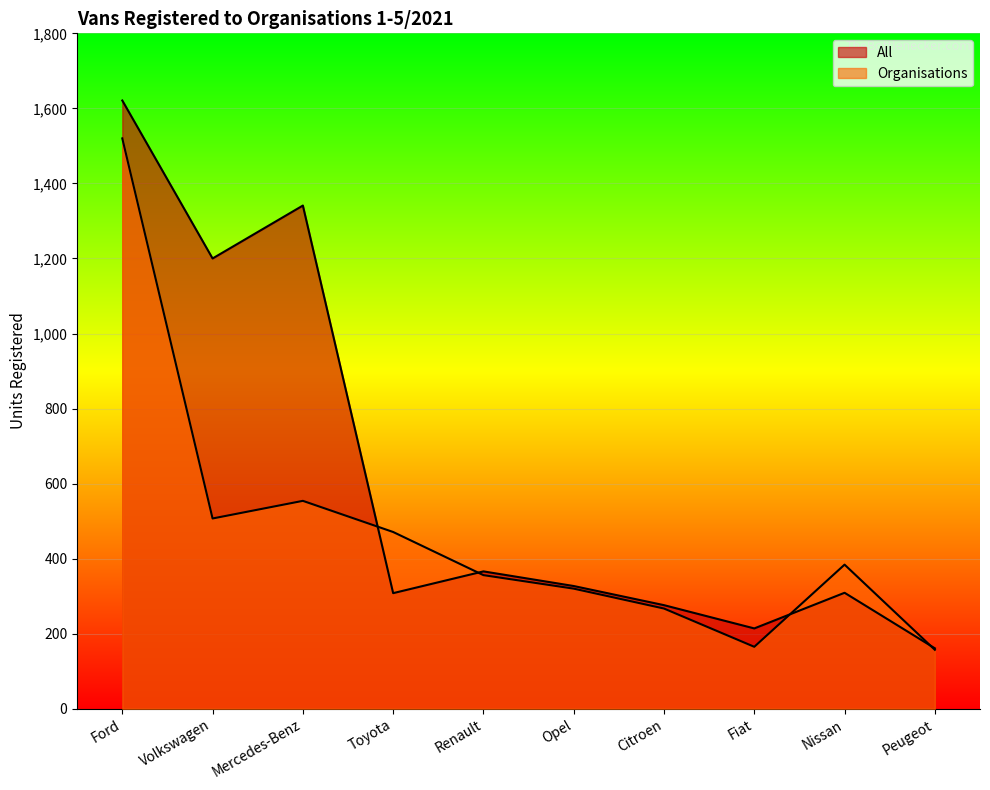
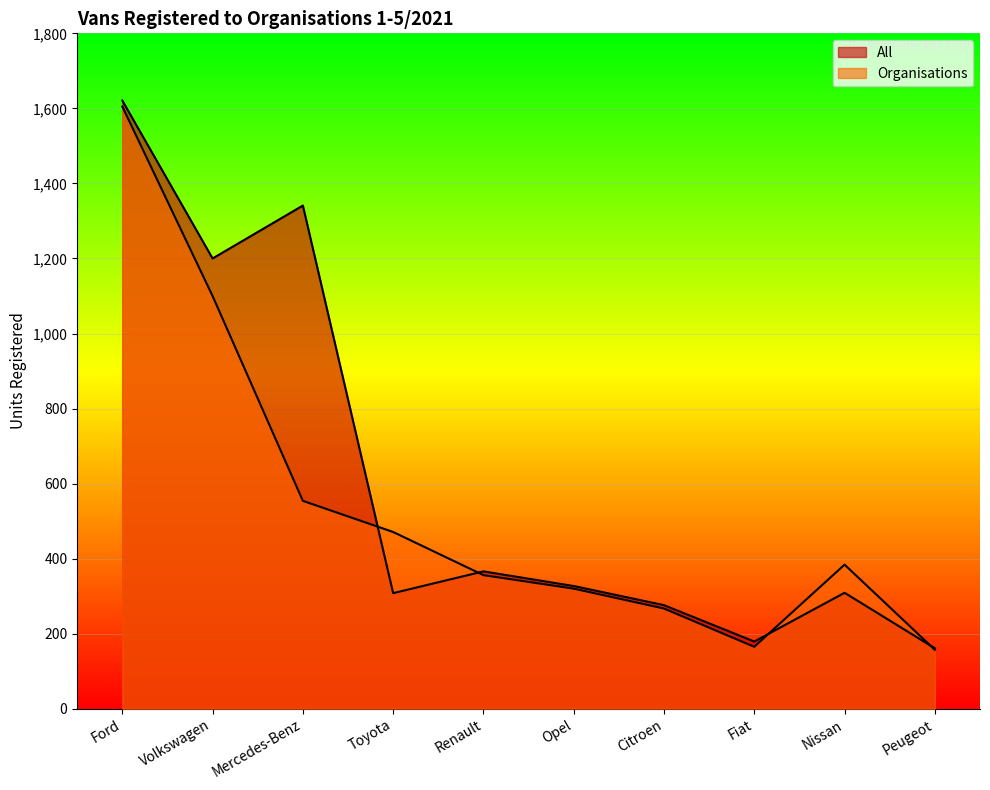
  {
    "All": {
      "Ford": "1,620",
      "Volkswagen": "1,200",
      "Mercedes-Benz": "1,340",
      "Toyota": "310",
      "Renault": "370",
      "Opel": "330",
      "Citroen": "280",
-     "Fiat": "210",
+     "Fiat": "180",
      "Nissan": "310"
    },
    "Organisations": {
-     "Ford": "1,520",
-     "Volkswagen": "510",
+     "Ford": "1,610",
+     "Volkswagen": "1,100",
      "Mercedes-Benz": "550",
      "Toyota": "470",
      "Renault": "360",
      "Opel": "320",
      "Citroen": "270",
      "Fiat": "170",
      "Nissan": "380"
    }
  }
